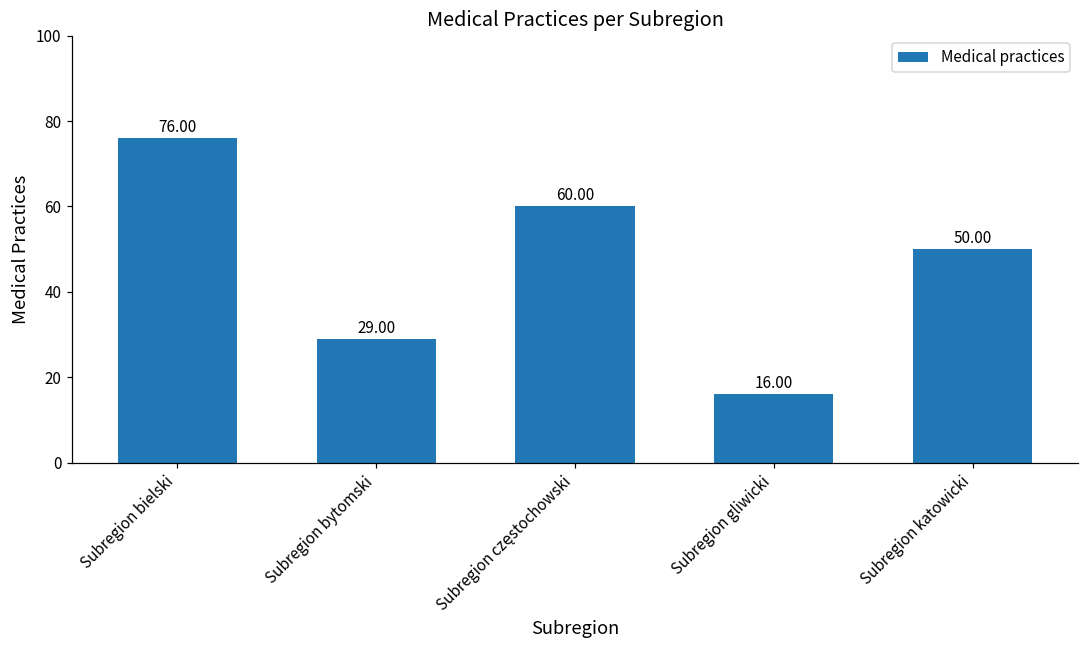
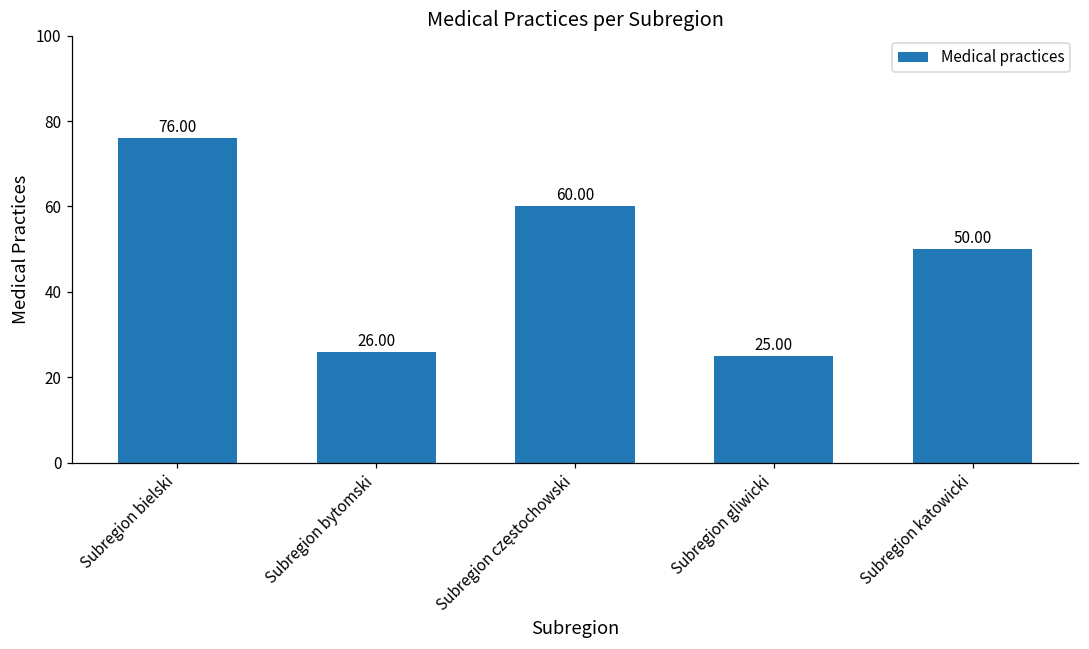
  {
    "Subregion bielski": 76.00,
-   "Subregion bytomski": 29.00,
+   "Subregion bytomski": 26.00,
    "Subregion częstochowski": 60.00,
-   "Subregion gliwicki": 16.00,
+   "Subregion gliwicki": 25.00,
    "Subregion katowicki": 50.00
  }
